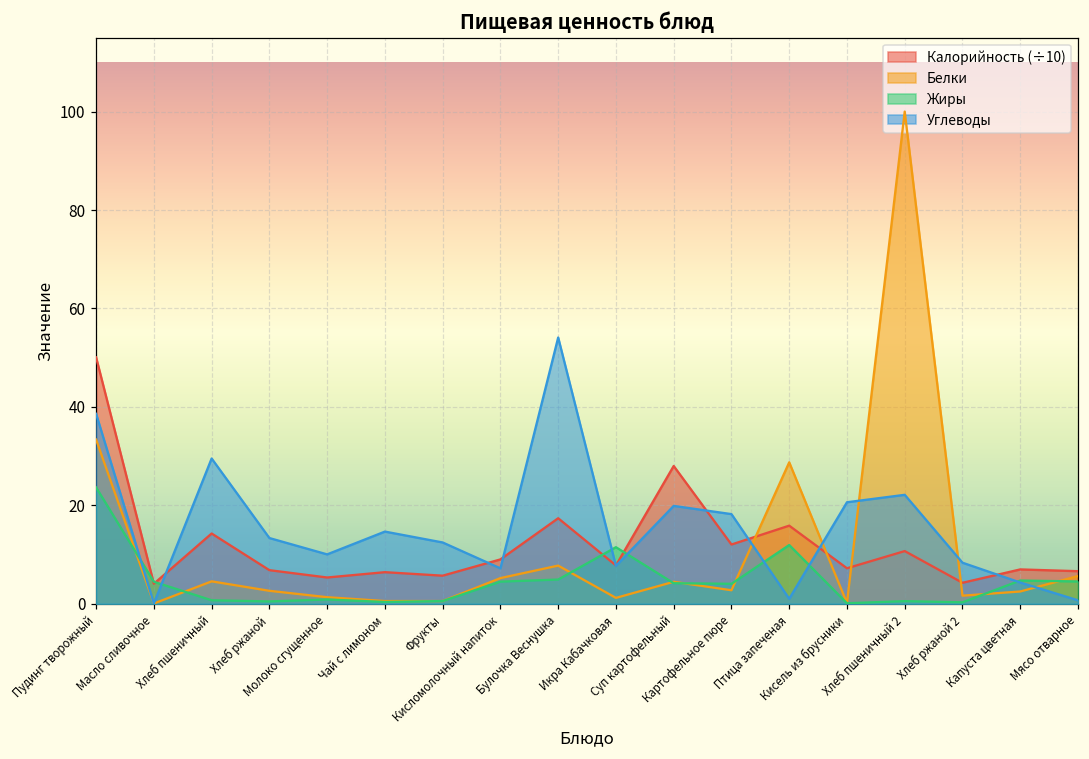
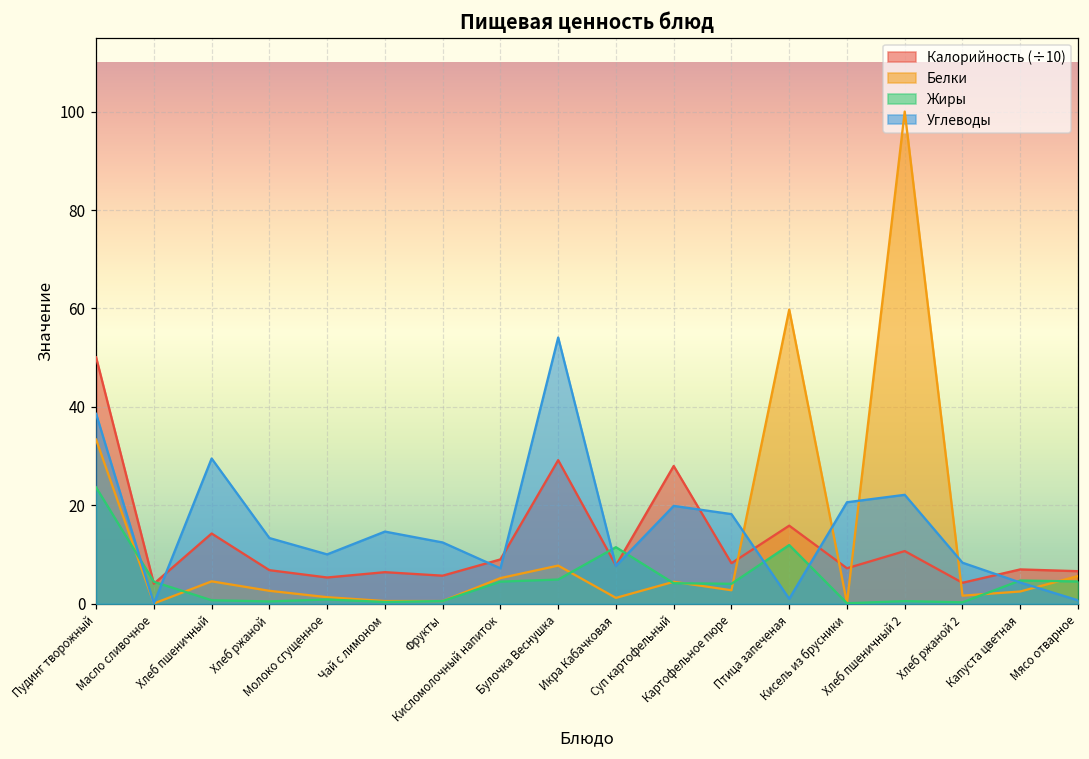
  {
    "Калорийность (÷10)": {
      "Пудинг творожный": 50,
      "Хлеб пшеничный": 14,
      "Хлеб ржаной": 7,
      "Молоко сгущенное": 5,
      "Чай с лимоном": 6,
      "Фрукты": 6,
      "Кисломолочный напиток": 9,
-     "Булочка Веснушка": 17,
+     "Булочка Веснушка": 29,
      "Суп картофельный": 28,
-     "Картофельное пюре": 12,
+     "Картофельное пюре": 8,
      "Птица запеченая": 16,
      "Кисель из брусники": 7,
      "Хлеб пшеничный 2": 11,
      "Хлеб ржаной 2": 4,
      "Капуста цветная": 7,
      "Мясо отварное": 7
    },
    "Белки": {
      "Пудинг творожный": 33,
      "Хлеб пшеничный": 5,
      "Хлеб ржаной": 3,
      "Кисломолочный напиток": 5,
      "Булочка Веснушка": 8,
      "Икра Кабачковая": 1,
      "Картофельное пюре": 3,
-     "Птица запеченая": 29,
+     "Птица запеченая": 60,
      "Хлеб ржаной 2": 2,
      "Капуста цветная": 3,
      "Мясо отварное": 6
    },
    "Жиры": {
      "Пудинг творожный": 24,
      "Хлеб пшеничный": 1,
      "Хлеб ржаной": 0,
      "Кисломолочный напиток": 5,
      "Булочка Веснушка": 5,
      "Икра Кабачковая": 12,
      "Картофельное пюре": 4,
      "Птица запеченая": 12,
      "Хлеб пшеничный 2": 1,
      "Хлеб ржаной 2": 0,
      "Мясо отварное": 5
    },
    "Углеводы": {
      "Пудинг творожный": 39,
      "Хлеб пшеничный": 30,
      "Хлеб ржаной": 13,
      "Молоко сгущенное": 10,
      "Чай с лимоном": 15,
      "Фрукты": 12,
      "Кисломолочный напиток": 7,
      "Булочка Веснушка": 54,
      "Суп картофельный": 20,
      "Картофельное пюре": 18,
      "Птица запеченая": 1,
      "Кисель из брусники": 21,
      "Хлеб пшеничный 2": 22,
      "Хлеб ржаной 2": 8,
      "Мясо отварное": 1
    }
  }
